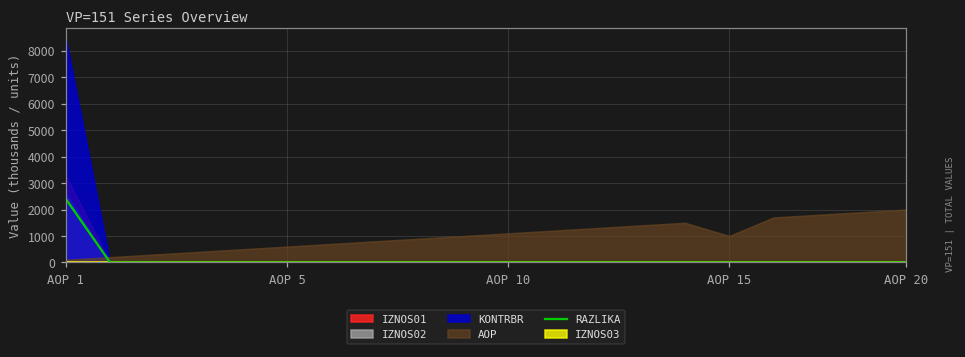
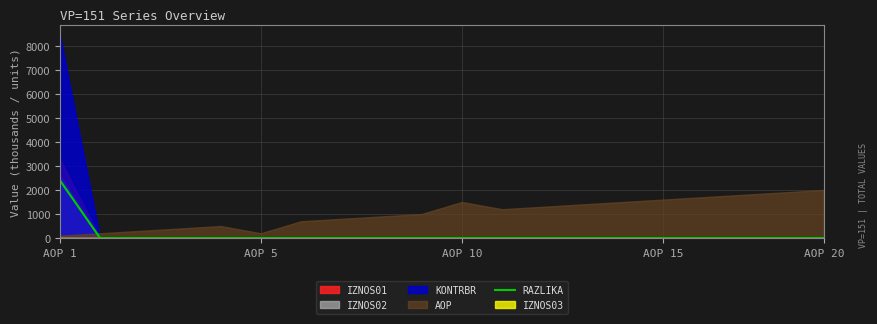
  {
    "RAZLIKA": {
      "AOP 1": 2400
    },
    "IZNOS01": {
      "AOP 1": 3300
    },
    "IZNOS02": {
      "AOP 1": 2600
    },
    "KONTRBR": {
      "AOP 1": 8500
    },
    "AOP": {
-     "AOP 5": 600,
-     "AOP 10": 1100,
-     "AOP 15": 1000,
+     "AOP 5": 200,
+     "AOP 10": 1500,
+     "AOP 15": 1600,
      "AOP 20": 2000
    }
  }
